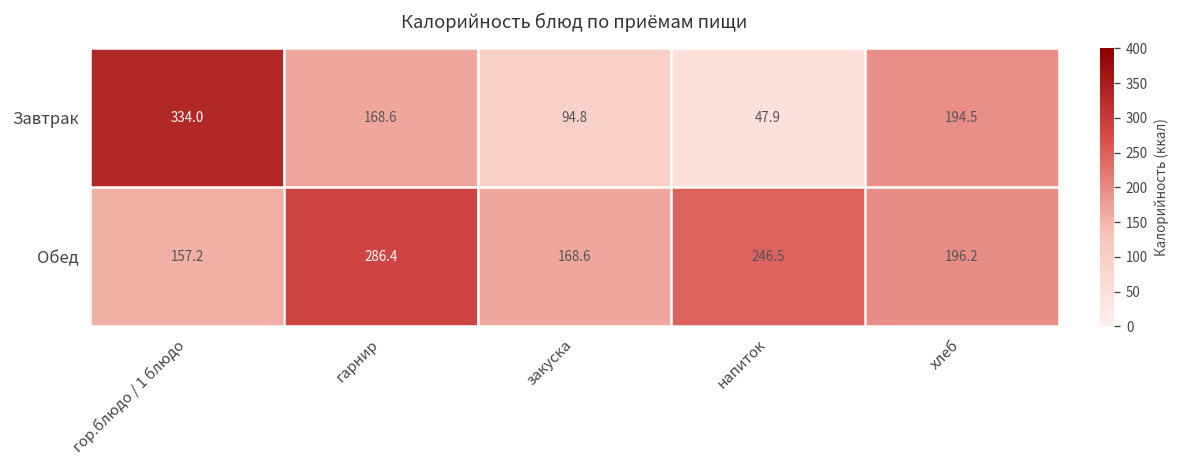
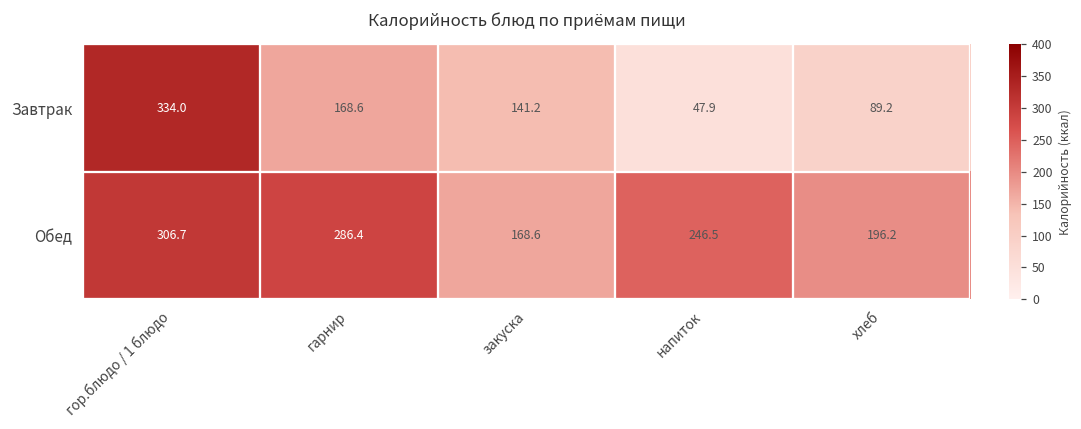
  {
    "Завтрак": {
      "гор.блюдо / 1 блюдо": 334.0,
      "гарнир": 168.6,
-     "закуска": 94.8,
+     "закуска": 141.2,
      "напиток": 47.9,
-     "хлеб": 194.5
+     "хлеб": 89.2
    },
    "Обед": {
-     "гор.блюдо / 1 блюдо": 157.2,
+     "гор.блюдо / 1 блюдо": 306.7,
      "гарнир": 286.4,
      "закуска": 168.6,
      "напиток": 246.5,
      "хлеб": 196.2
    }
  }
